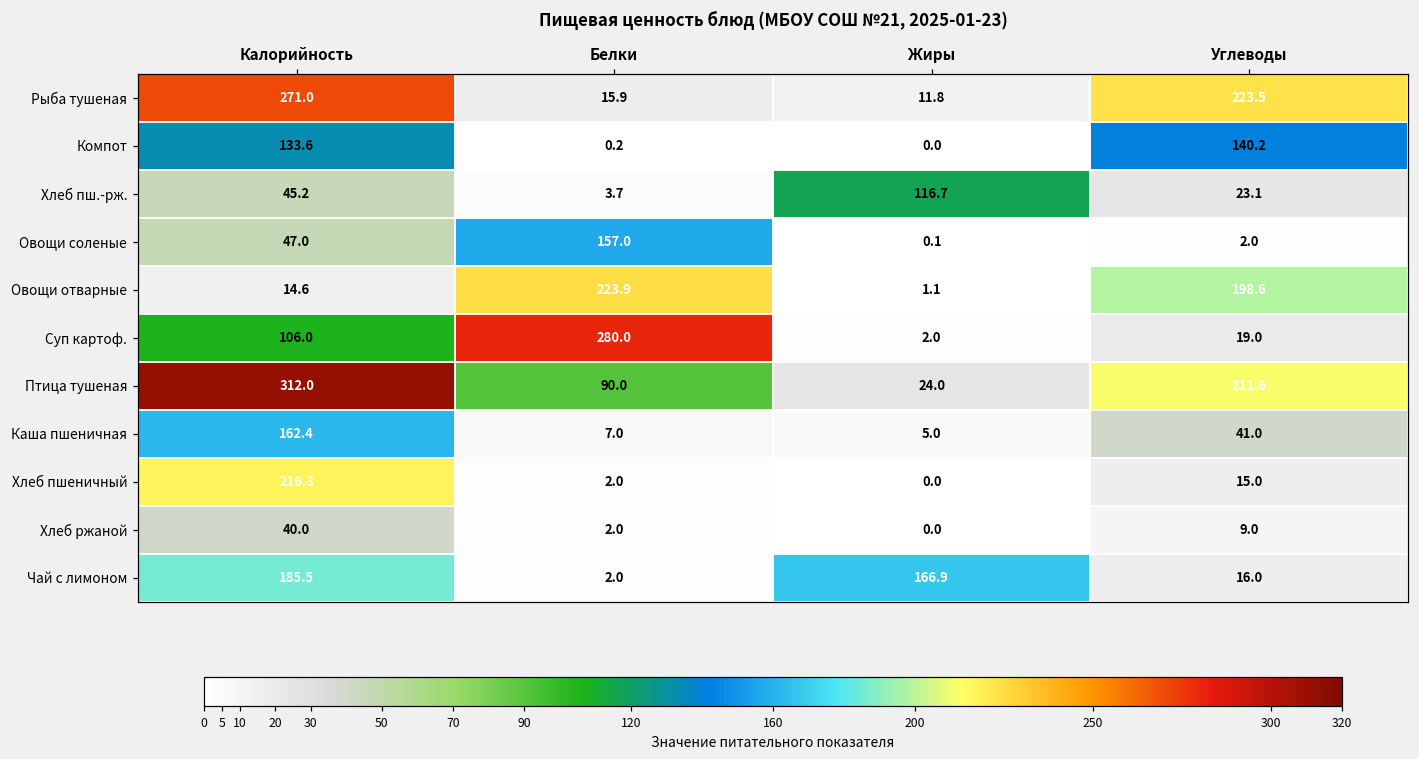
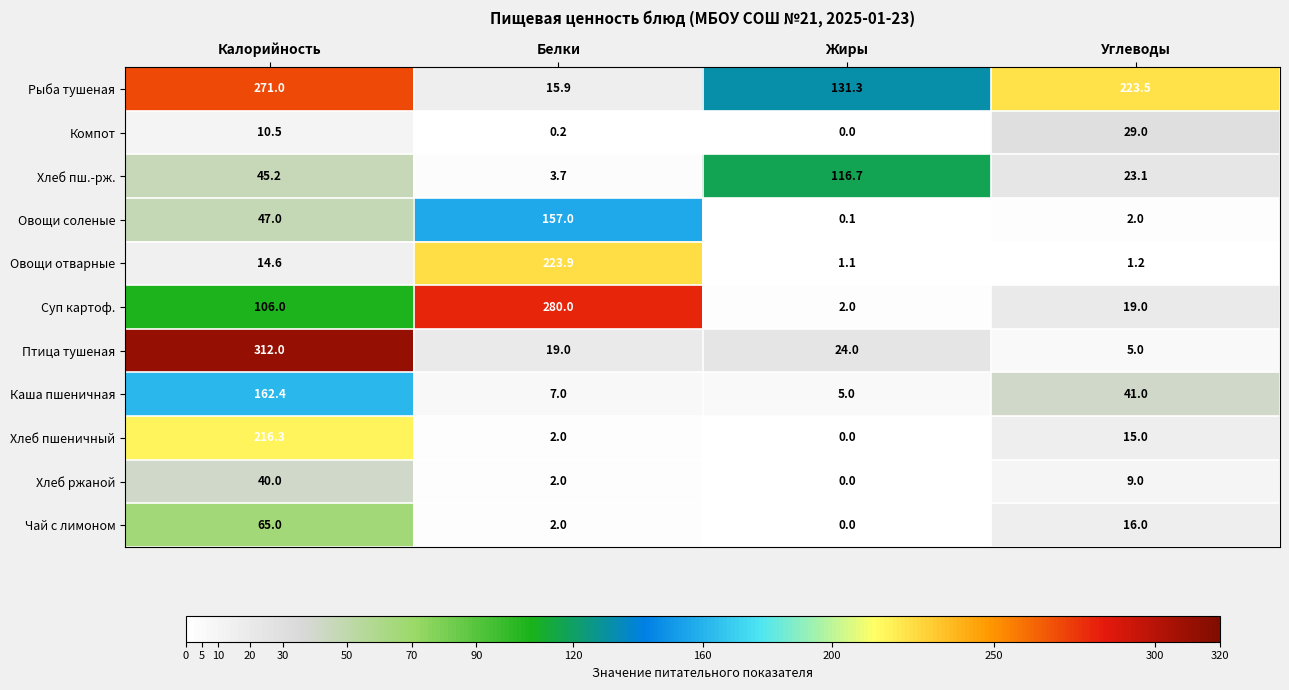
  {
    "Рыба тушеная": {
      "Калорийность": 271.0,
      "Белки": 15.9,
-     "Жиры": 11.8,
+     "Жиры": 131.3,
      "Углеводы": 223.5
    },
    "Компот": {
-     "Калорийность": 133.6,
+     "Калорийность": 10.5,
      "Белки": 0.2,
      "Жиры": 0.0,
-     "Углеводы": 140.2
+     "Углеводы": 29.0
    },
    "Хлеб пш.-рж.": {
      "Калорийность": 45.2,
      "Белки": 3.7,
      "Жиры": 116.7,
      "Углеводы": 23.1
    },
    "Овощи соленые": {
      "Калорийность": 47.0,
      "Белки": 157.0,
      "Жиры": 0.1,
      "Углеводы": 2.0
    },
    "Овощи отварные": {
      "Калорийность": 14.6,
      "Белки": 223.9,
      "Жиры": 1.1,
-     "Углеводы": 198.6
+     "Углеводы": 1.2
    },
    "Суп картоф.": {
      "Калорийность": 106.0,
      "Белки": 280.0,
      "Жиры": 2.0,
      "Углеводы": 19.0
    },
    "Птица тушеная": {
      "Калорийность": 312.0,
-     "Белки": 90.0,
+     "Белки": 19.0,
      "Жиры": 24.0,
-     "Углеводы": 211.6
+     "Углеводы": 5.0
    },
    "Каша пшеничная": {
      "Калорийность": 162.4,
      "Белки": 7.0,
      "Жиры": 5.0,
      "Углеводы": 41.0
    },
    "Хлеб пшеничный": {
      "Калорийность": 216.3,
      "Белки": 2.0,
      "Жиры": 0.0,
      "Углеводы": 15.0
    },
    "Хлеб ржаной": {
      "Калорийность": 40.0,
      "Белки": 2.0,
      "Жиры": 0.0,
      "Углеводы": 9.0
    },
    "Чай с лимоном": {
-     "Калорийность": 185.5,
+     "Калорийность": 65.0,
      "Белки": 2.0,
-     "Жиры": 166.9,
+     "Жиры": 0.0,
      "Углеводы": 16.0
    }
  }
